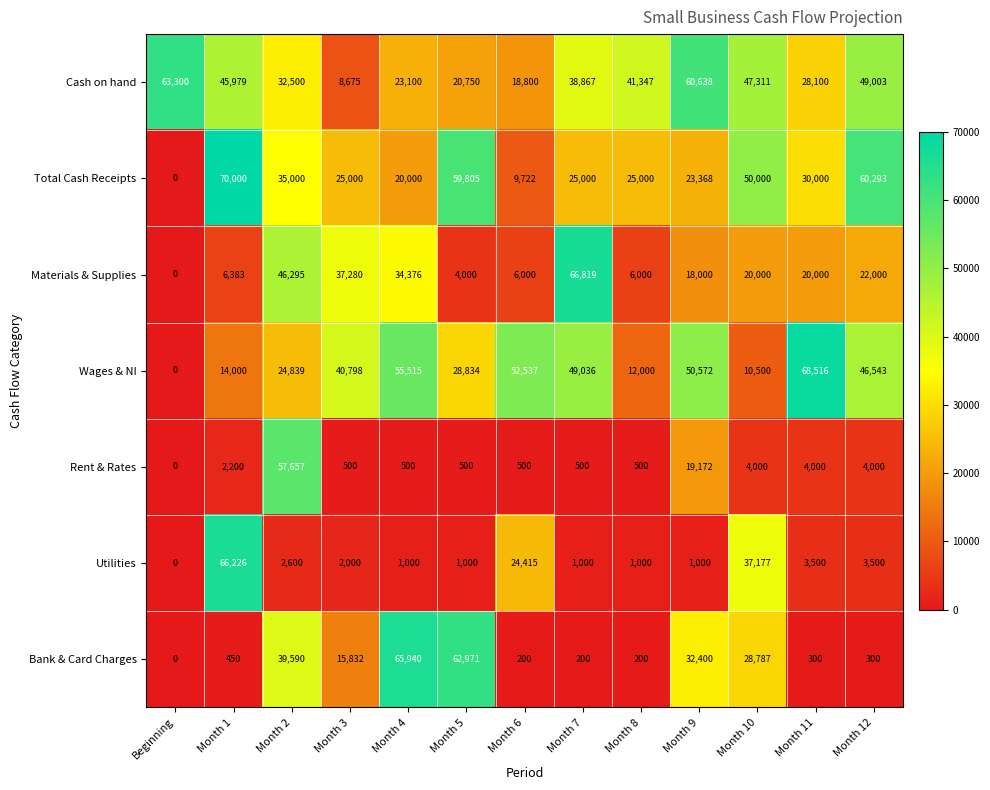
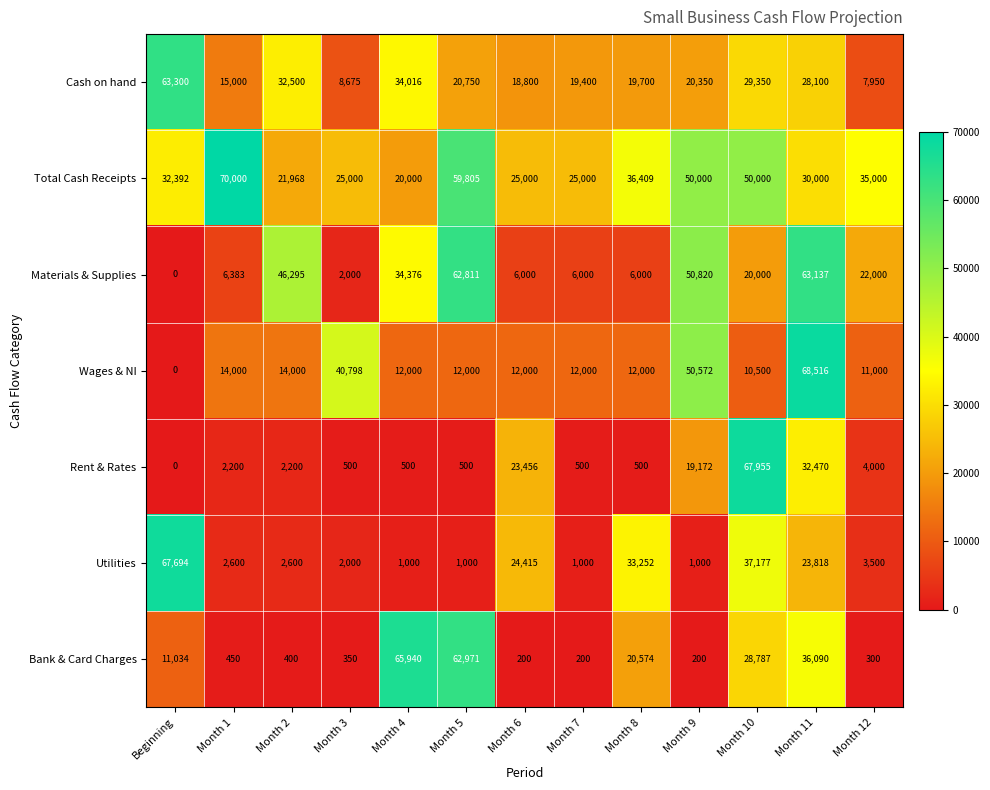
  {
    "Cash on hand": {
      "Beginning": "63,300",
-     "Month 1": "45,979",
+     "Month 1": "15,000",
      "Month 2": "32,500",
      "Month 3": "8,675",
-     "Month 4": "23,100",
+     "Month 4": "34,016",
      "Month 5": "20,750",
      "Month 6": "18,800",
-     "Month 7": "38,867",
-     "Month 8": "41,347",
-     "Month 9": "60,638",
-     "Month 10": "47,311",
+     "Month 7": "19,400",
+     "Month 8": "19,700",
+     "Month 9": "20,350",
+     "Month 10": "29,350",
      "Month 11": "28,100",
-     "Month 12": "49,003"
+     "Month 12": "7,950"
    },
    "Total Cash Receipts": {
-     "Beginning": "0",
+     "Beginning": "32,392",
      "Month 1": "70,000",
-     "Month 2": "35,000",
+     "Month 2": "21,968",
      "Month 3": "25,000",
      "Month 4": "20,000",
      "Month 5": "59,805",
-     "Month 6": "9,722",
+     "Month 6": "25,000",
      "Month 7": "25,000",
-     "Month 8": "25,000",
-     "Month 9": "23,368",
+     "Month 8": "36,409",
+     "Month 9": "50,000",
      "Month 10": "50,000",
      "Month 11": "30,000",
-     "Month 12": "60,293"
+     "Month 12": "35,000"
    },
    "Materials & Supplies": {
      "Beginning": "0",
      "Month 1": "6,383",
      "Month 2": "46,295",
-     "Month 3": "37,280",
+     "Month 3": "2,000",
      "Month 4": "34,376",
-     "Month 5": "4,000",
+     "Month 5": "62,811",
      "Month 6": "6,000",
-     "Month 7": "66,819",
+     "Month 7": "6,000",
      "Month 8": "6,000",
-     "Month 9": "18,000",
+     "Month 9": "50,820",
      "Month 10": "20,000",
-     "Month 11": "20,000",
+     "Month 11": "63,137",
      "Month 12": "22,000"
    },
    "Wages & NI": {
      "Beginning": "0",
      "Month 1": "14,000",
-     "Month 2": "24,839",
+     "Month 2": "14,000",
      "Month 3": "40,798",
-     "Month 4": "55,515",
-     "Month 5": "28,834",
-     "Month 6": "52,537",
-     "Month 7": "49,036",
+     "Month 4": "12,000",
+     "Month 5": "12,000",
+     "Month 6": "12,000",
+     "Month 7": "12,000",
      "Month 8": "12,000",
      "Month 9": "50,572",
      "Month 10": "10,500",
      "Month 11": "68,516",
-     "Month 12": "46,543"
+     "Month 12": "11,000"
    },
    "Rent & Rates": {
      "Beginning": "0",
      "Month 1": "2,200",
-     "Month 2": "57,657",
+     "Month 2": "2,200",
      "Month 3": "500",
      "Month 4": "500",
      "Month 5": "500",
-     "Month 6": "500",
+     "Month 6": "23,456",
      "Month 7": "500",
      "Month 8": "500",
      "Month 9": "19,172",
-     "Month 10": "4,000",
-     "Month 11": "4,000",
+     "Month 10": "67,955",
+     "Month 11": "32,470",
      "Month 12": "4,000"
    },
    "Utilities": {
-     "Beginning": "0",
-     "Month 1": "66,226",
+     "Beginning": "67,694",
+     "Month 1": "2,600",
      "Month 2": "2,600",
      "Month 3": "2,000",
      "Month 4": "1,000",
      "Month 5": "1,000",
      "Month 6": "24,415",
      "Month 7": "1,000",
-     "Month 8": "1,000",
+     "Month 8": "33,252",
      "Month 9": "1,000",
      "Month 10": "37,177",
-     "Month 11": "3,500",
+     "Month 11": "23,818",
      "Month 12": "3,500"
    },
    "Bank & Card Charges": {
-     "Beginning": "0",
+     "Beginning": "11,034",
      "Month 1": "450",
-     "Month 2": "39,590",
-     "Month 3": "15,832",
+     "Month 2": "400",
+     "Month 3": "350",
      "Month 4": "65,940",
      "Month 5": "62,971",
      "Month 6": "200",
      "Month 7": "200",
-     "Month 8": "200",
-     "Month 9": "32,400",
+     "Month 8": "20,574",
+     "Month 9": "200",
      "Month 10": "28,787",
-     "Month 11": "300",
+     "Month 11": "36,090",
      "Month 12": "300"
    }
  }
